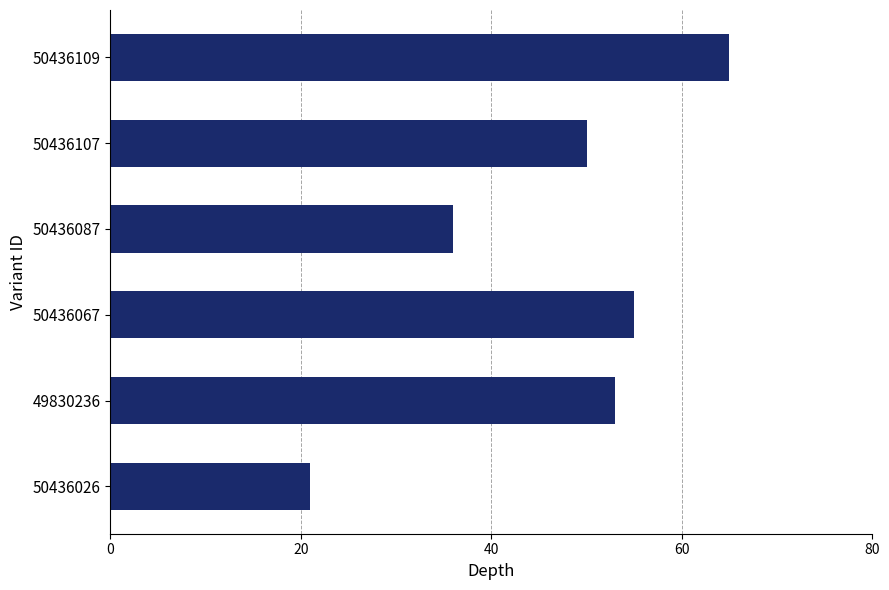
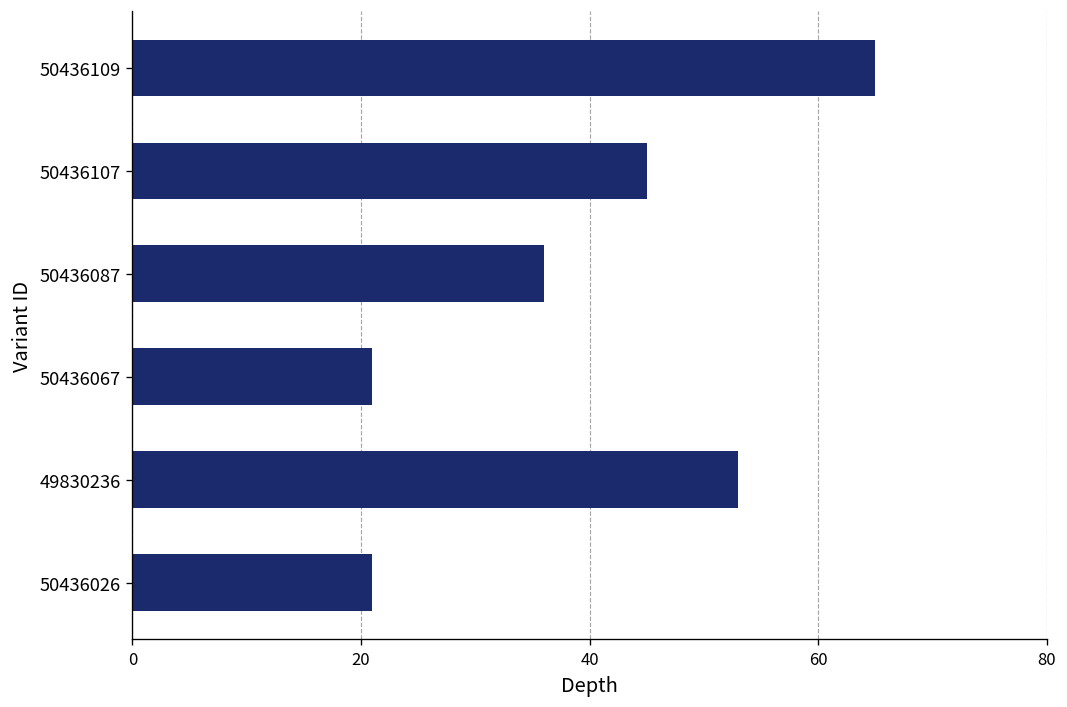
  {
    "50436109": 65,
-   "50436107": 50,
+   "50436107": 45,
    "50436087": 36,
-   "50436067": 55,
+   "50436067": 21,
    "49830236": 53,
    "50436026": 21
  }
